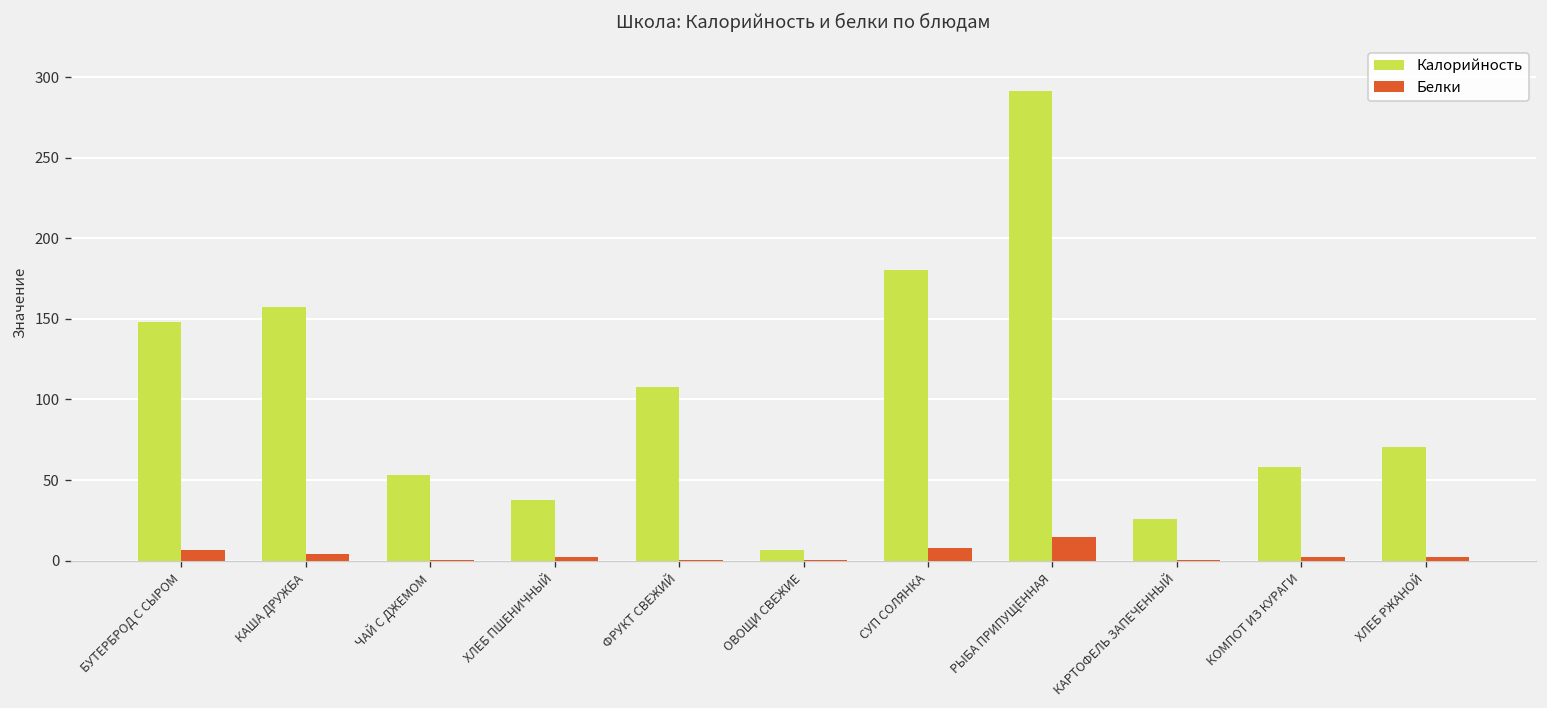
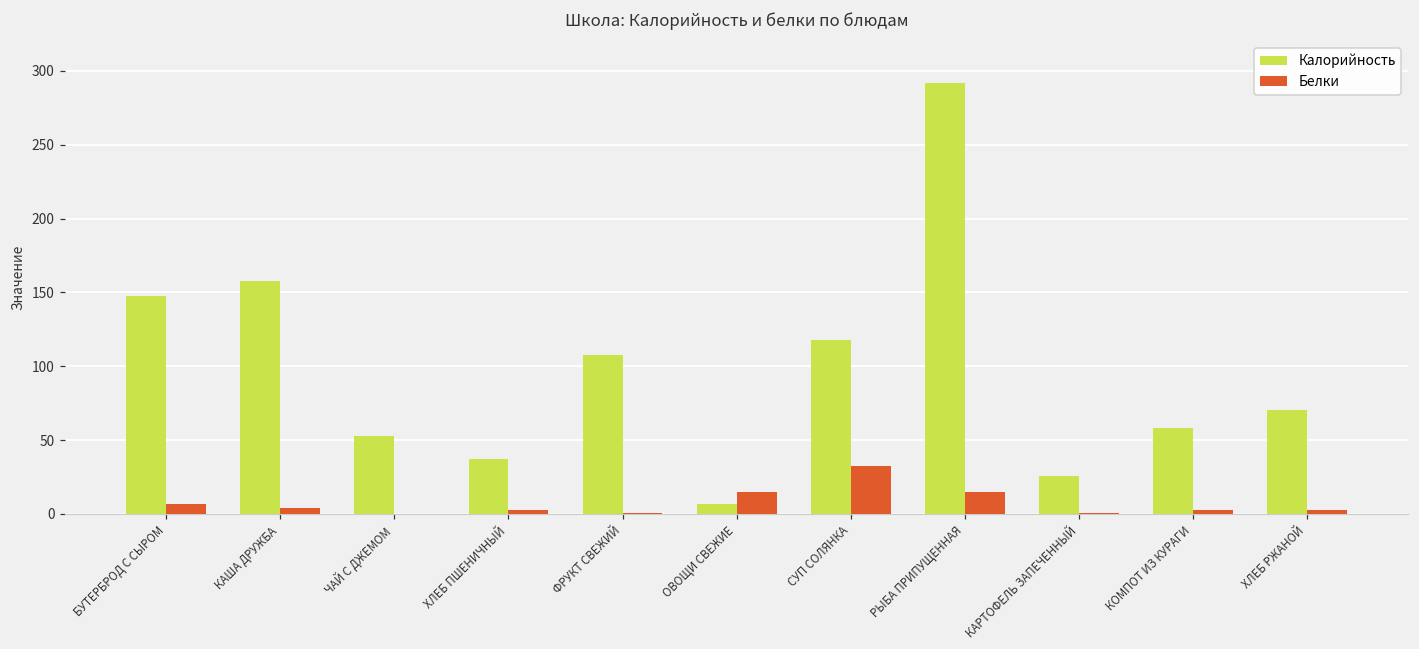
  {
    "Калорийность": {
      "БУТЕРБРОД С СЫРОМ": 148,
      "КАША ДРУЖБА": 157,
      "ЧАЙ С ДЖЕМОМ": 53,
      "ХЛЕБ ПШЕНИЧНЫЙ": 37,
      "ФРУКТ СВЕЖИЙ": 108,
      "ОВОЩИ СВЕЖИЕ": 7,
-     "СУП СОЛЯНКА": 180,
+     "СУП СОЛЯНКА": 117,
      "РЫБА ПРИПУЩЕННАЯ": 292,
      "КАРТОФЕЛЬ ЗАПЕЧЕННЫЙ": 26,
      "КОМПОТ ИЗ КУРАГИ": 58,
      "ХЛЕБ РЖАНОЙ": 71
    },
    "Белки": {
      "БУТЕРБРОД С СЫРОМ": 7,
      "КАША ДРУЖБА": 4,
      "ХЛЕБ ПШЕНИЧНЫЙ": 2,
-     "ОВОЩИ СВЕЖИЕ": 0,
-     "СУП СОЛЯНКА": 8,
+     "ОВОЩИ СВЕЖИЕ": 15,
+     "СУП СОЛЯНКА": 33,
      "РЫБА ПРИПУЩЕННАЯ": 15,
      "КОМПОТ ИЗ КУРАГИ": 2,
      "ХЛЕБ РЖАНОЙ": 2
    }
  }
